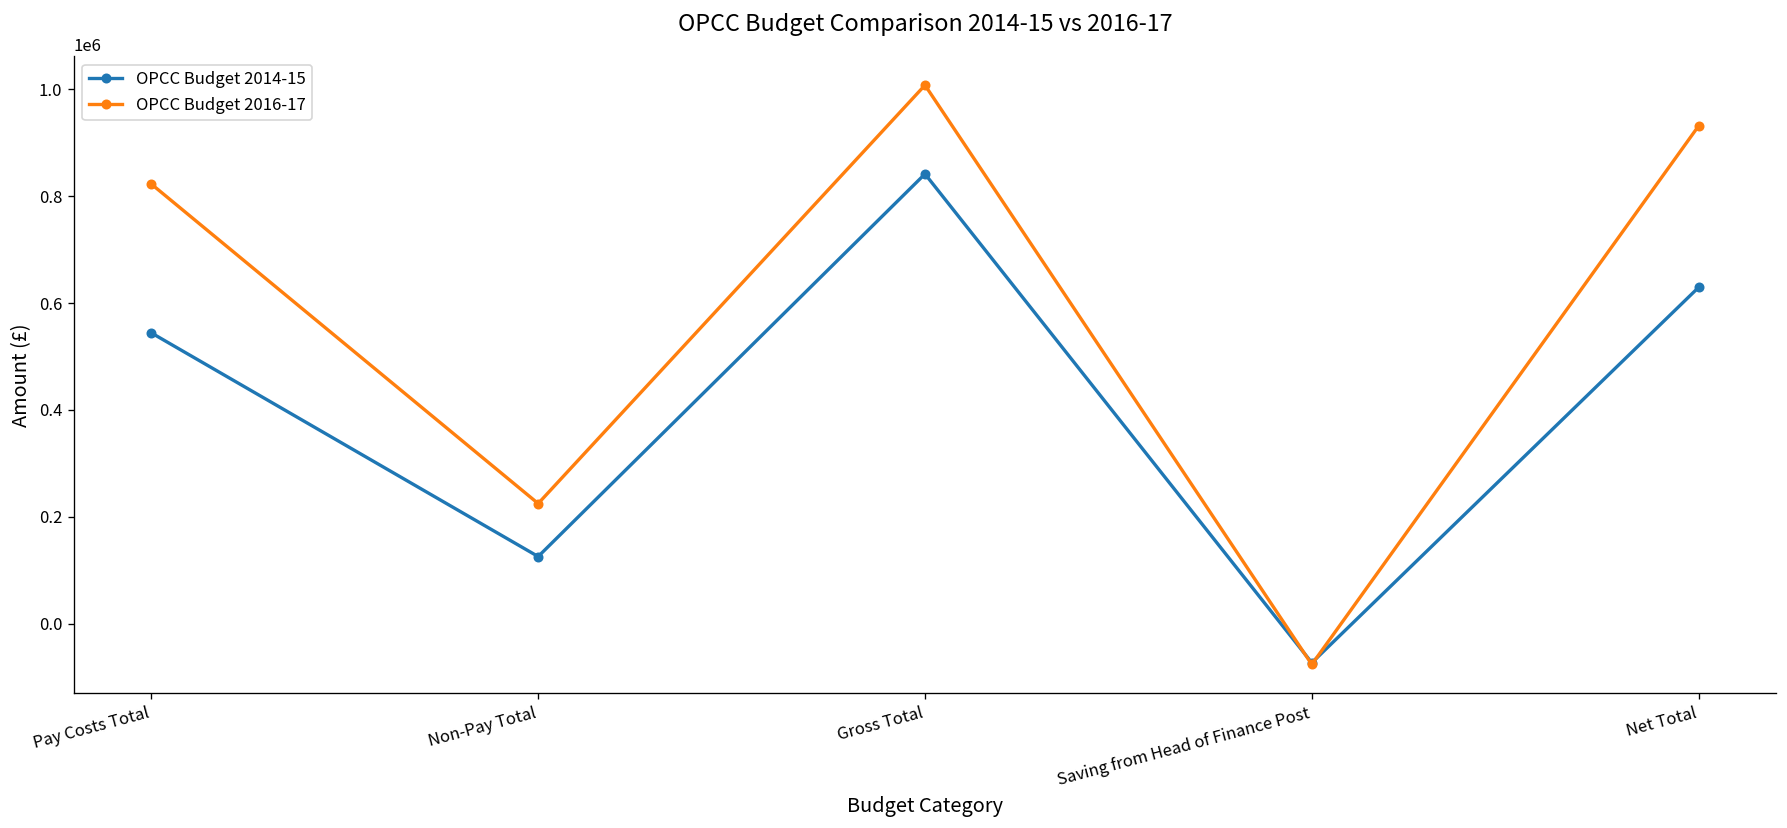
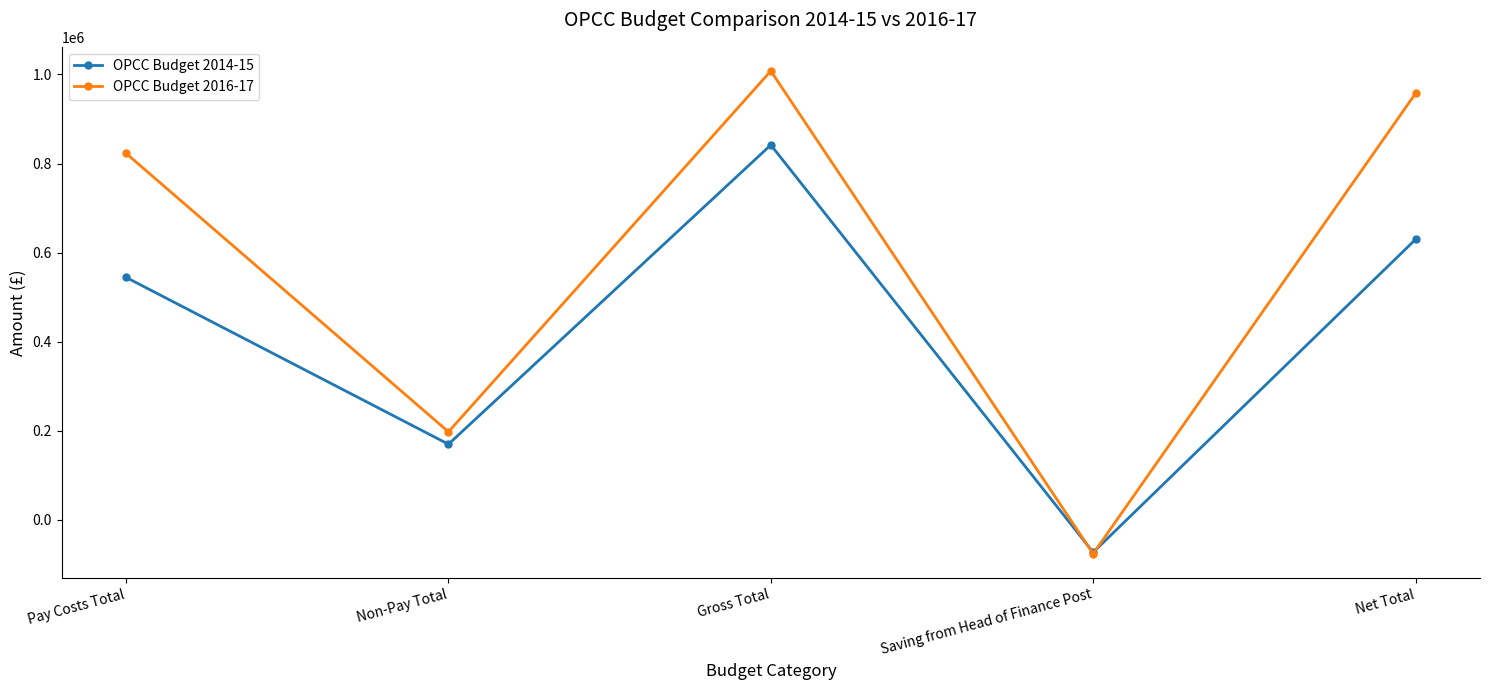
  {
    "OPCC Budget 2014-15": {
      "Pay Costs Total": 540000,
-     "Non-Pay Total": 130000,
+     "Non-Pay Total": 170000,
      "Gross Total": 840000,
      "Net Total": 630000
    },
    "OPCC Budget 2016-17": {
      "Pay Costs Total": 820000,
-     "Non-Pay Total": 220000,
+     "Non-Pay Total": 200000,
      "Gross Total": 1010000,
-     "Net Total": 930000
+     "Net Total": 960000
    }
  }
